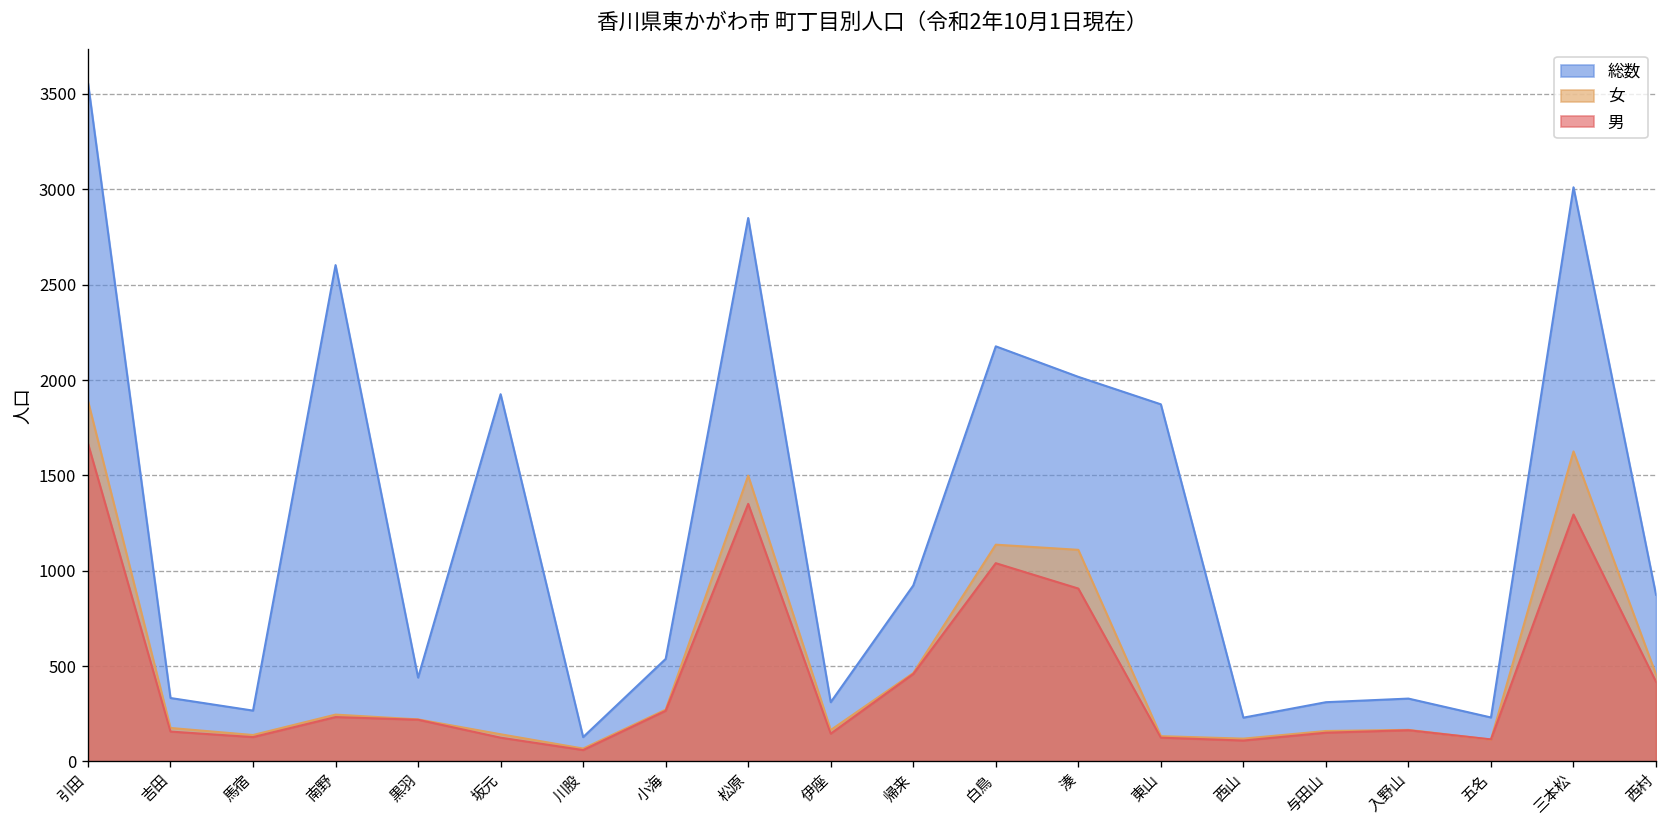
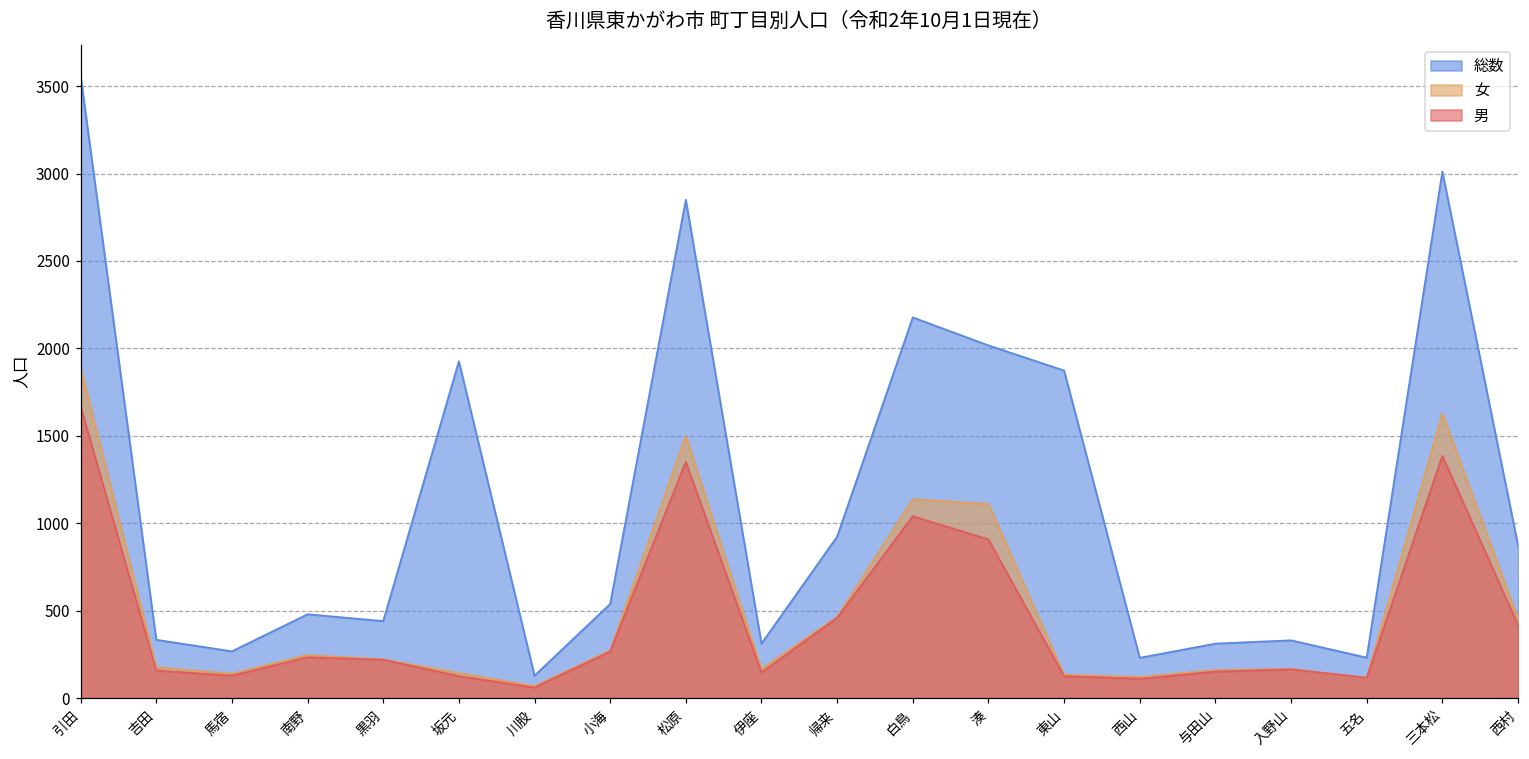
  {
    "総数": {
      "引田": 3560,
      "吉田": 330,
      "馬宿": 270,
-     "南野": 2600,
+     "南野": 480,
      "黒羽": 440,
      "坂元": 1930,
      "川股": 130,
      "小海": 540,
      "松原": 2850,
      "伊座": 310,
      "帰来": 920,
      "白鳥": 2180,
      "湊": 2020,
      "東山": 1870,
      "西山": 230,
      "与田山": 310,
      "入野山": 330,
      "五名": 230,
      "三本松": 3010,
      "西村": 870
    },
    "女": {
      "引田": 1890,
      "吉田": 180,
      "坂元": 140,
      "松原": 1500,
      "伊座": 170,
      "白鳥": 1140,
      "湊": 1110,
      "三本松": 1630,
      "西村": 460
    },
    "男": {
      "引田": 1670,
      "吉田": 160,
      "坂元": 130,
      "松原": 1350,
      "伊座": 150,
      "白鳥": 1040,
      "湊": 910,
-     "三本松": 1300,
+     "三本松": 1390,
      "西村": 420
    }
  }
